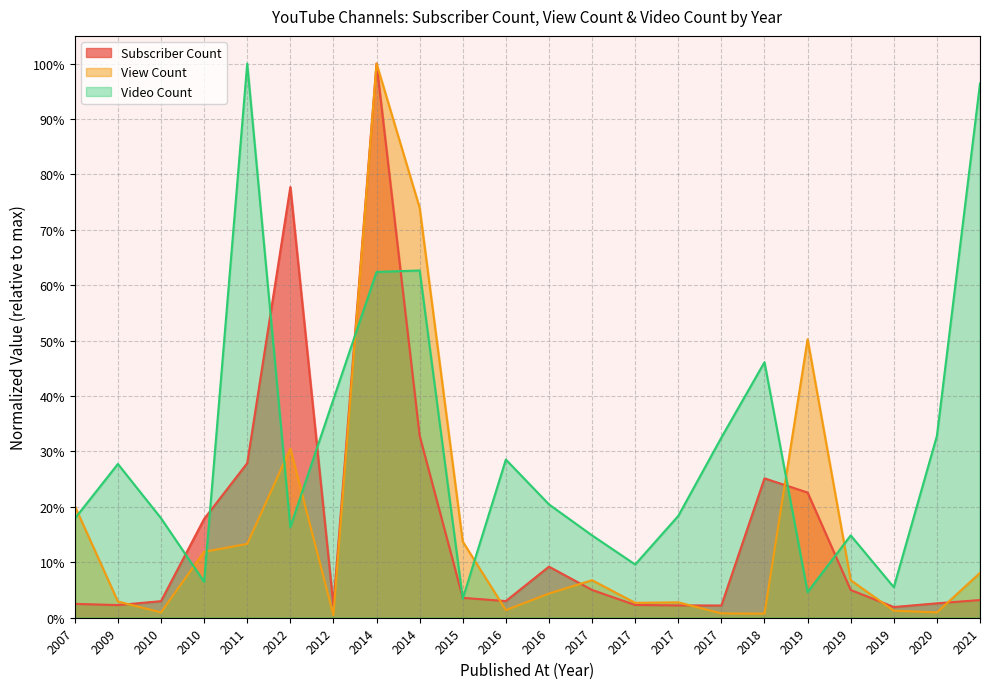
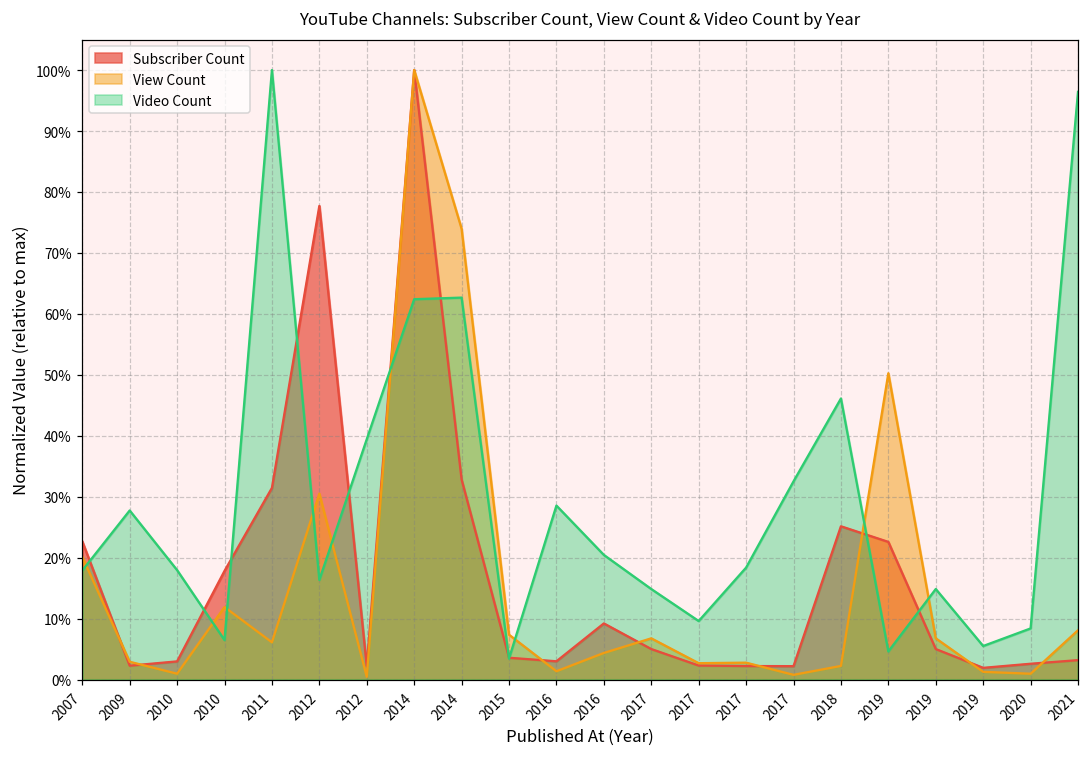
  {
    "Subscriber Count": {
-     "2007": "3%",
+     "2007": "23%",
      "2009": "2%",
-     "2011": "28%",
+     "2011": "31%",
      "2018": "25%",
      "2020": "3%",
      "2021": "3%"
    },
    "View Count": {
      "2007": "20%",
      "2009": "3%",
-     "2011": "13%",
-     "2015": "14%",
-     "2018": "1%",
+     "2011": "6%",
+     "2015": "7%",
+     "2018": "2%",
      "2020": "1%",
      "2021": "8%"
    },
    "Video Count": {
      "2007": "18%",
      "2009": "28%",
      "2011": "100%",
      "2018": "46%",
-     "2020": "33%",
+     "2020": "8%",
      "2021": "96%"
    }
  }
